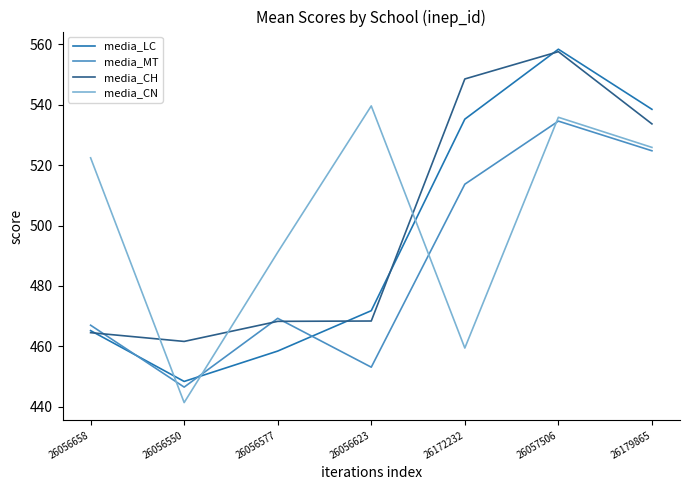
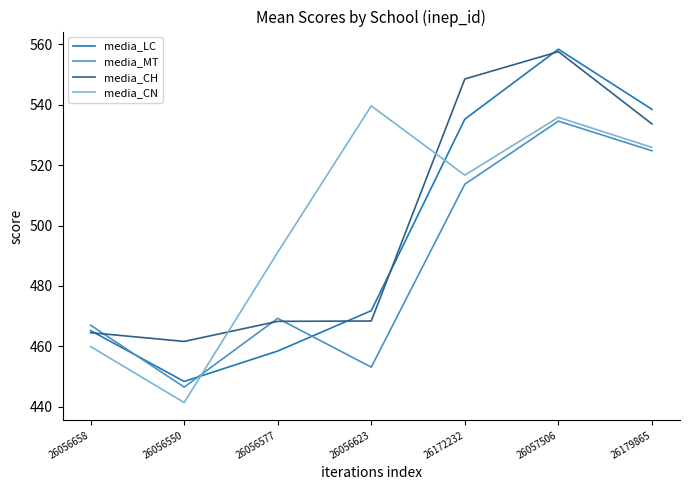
  {
    "media_CN": {
-     "26056658": 522,
+     "26056658": 460,
      "26056550": 441,
      "26056577": 491,
      "26056623": 540,
-     "26172232": 459,
+     "26172232": 517,
      "26057506": 536,
      "26179865": 526
    }
  }
